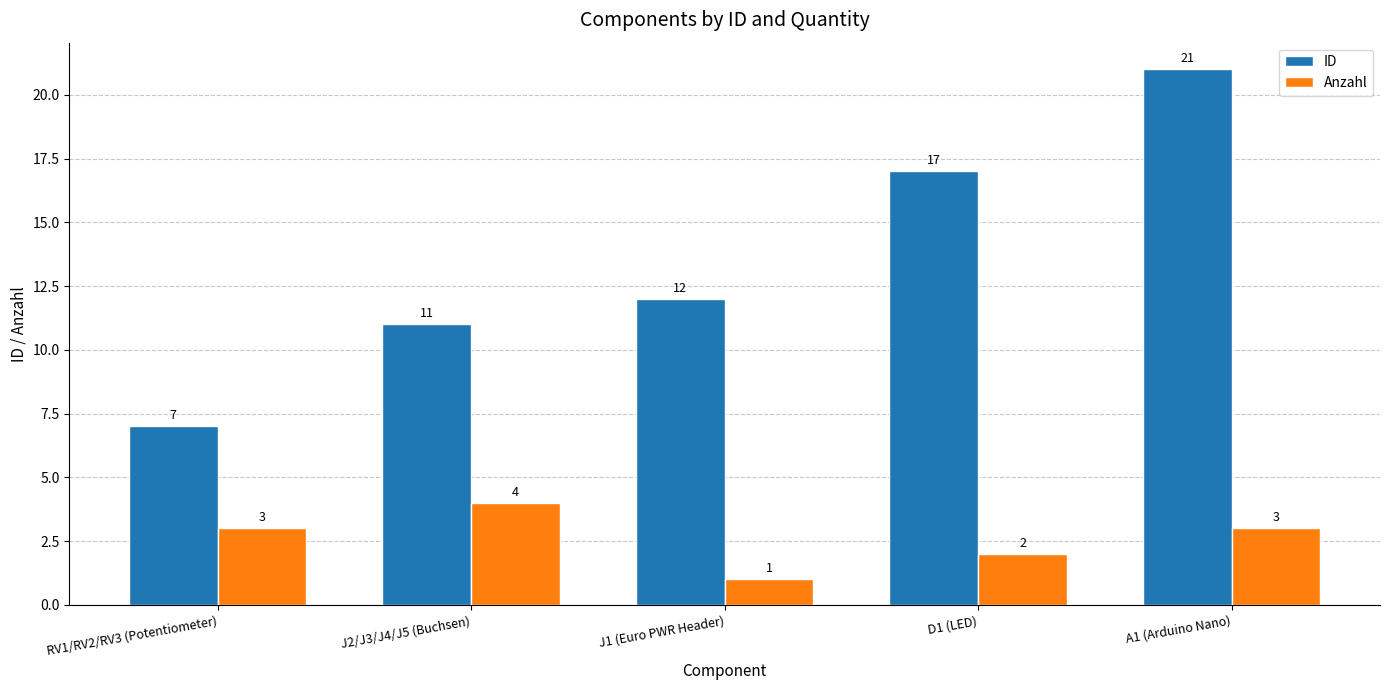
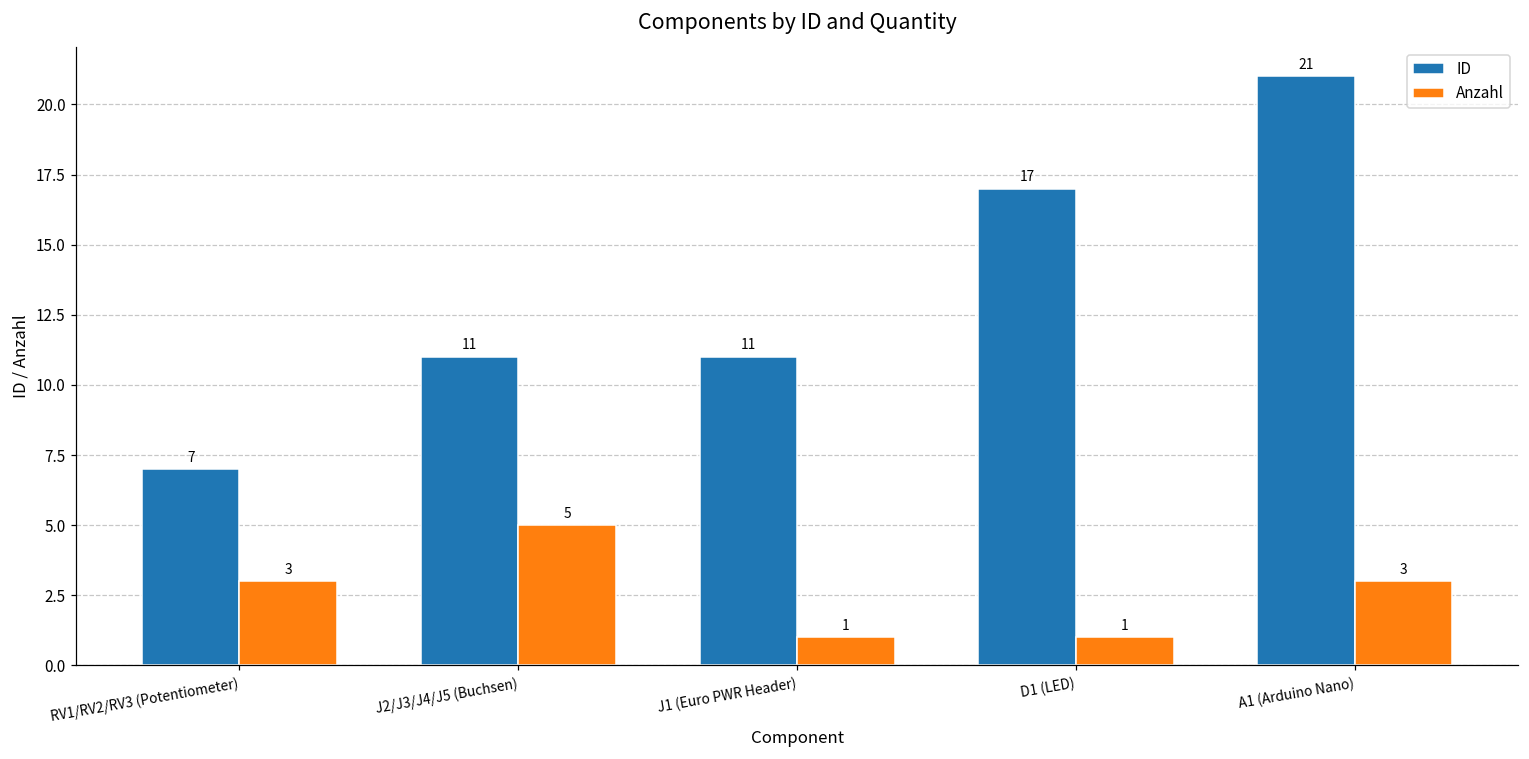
  {
    "ID": {
      "RV1/RV2/RV3 (Potentiometer)": 7,
      "J2/J3/J4/J5 (Buchsen)": 11,
-     "J1 (Euro PWR Header)": 12,
+     "J1 (Euro PWR Header)": 11,
      "D1 (LED)": 17,
      "A1 (Arduino Nano)": 21
    },
    "Anzahl": {
      "RV1/RV2/RV3 (Potentiometer)": 3,
-     "J2/J3/J4/J5 (Buchsen)": 4,
+     "J2/J3/J4/J5 (Buchsen)": 5,
      "J1 (Euro PWR Header)": 1,
-     "D1 (LED)": 2,
+     "D1 (LED)": 1,
      "A1 (Arduino Nano)": 3
    }
  }
